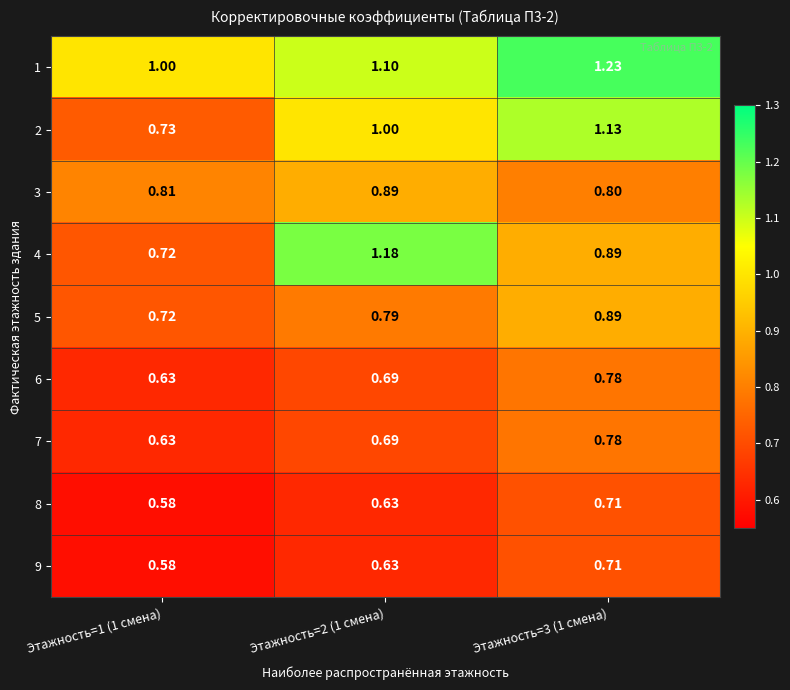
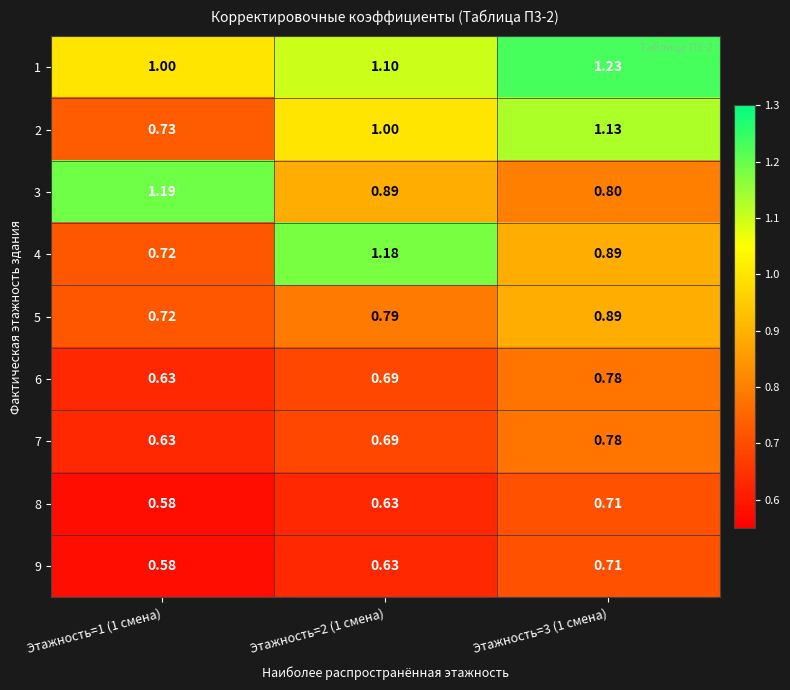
  {
    "1": {
      "Этажность=1 (1 смена)": 1.00,
      "Этажность=2 (1 смена)": 1.10
    },
    "2": {
      "Этажность=1 (1 смена)": 0.73,
      "Этажность=2 (1 смена)": 1.00,
      "Этажность=3 (1 смена)": 1.13
    },
    "3": {
-     "Этажность=1 (1 смена)": 0.81,
+     "Этажность=1 (1 смена)": 1.19,
      "Этажность=2 (1 смена)": 0.89,
      "Этажность=3 (1 смена)": 0.80
    },
    "4": {
      "Этажность=1 (1 смена)": 0.72,
      "Этажность=2 (1 смена)": 1.18,
      "Этажность=3 (1 смена)": 0.89
    },
    "5": {
      "Этажность=1 (1 смена)": 0.72,
      "Этажность=2 (1 смена)": 0.79,
      "Этажность=3 (1 смена)": 0.89
    },
    "6": {
      "Этажность=1 (1 смена)": 0.63,
      "Этажность=2 (1 смена)": 0.69,
      "Этажность=3 (1 смена)": 0.78
    },
    "7": {
      "Этажность=1 (1 смена)": 0.63,
      "Этажность=2 (1 смена)": 0.69,
      "Этажность=3 (1 смена)": 0.78
    },
    "8": {
      "Этажность=1 (1 смена)": 0.58,
      "Этажность=2 (1 смена)": 0.63,
      "Этажность=3 (1 смена)": 0.71
    },
    "9": {
      "Этажность=1 (1 смена)": 0.58,
      "Этажность=2 (1 смена)": 0.63,
      "Этажность=3 (1 смена)": 0.71
    }
  }
